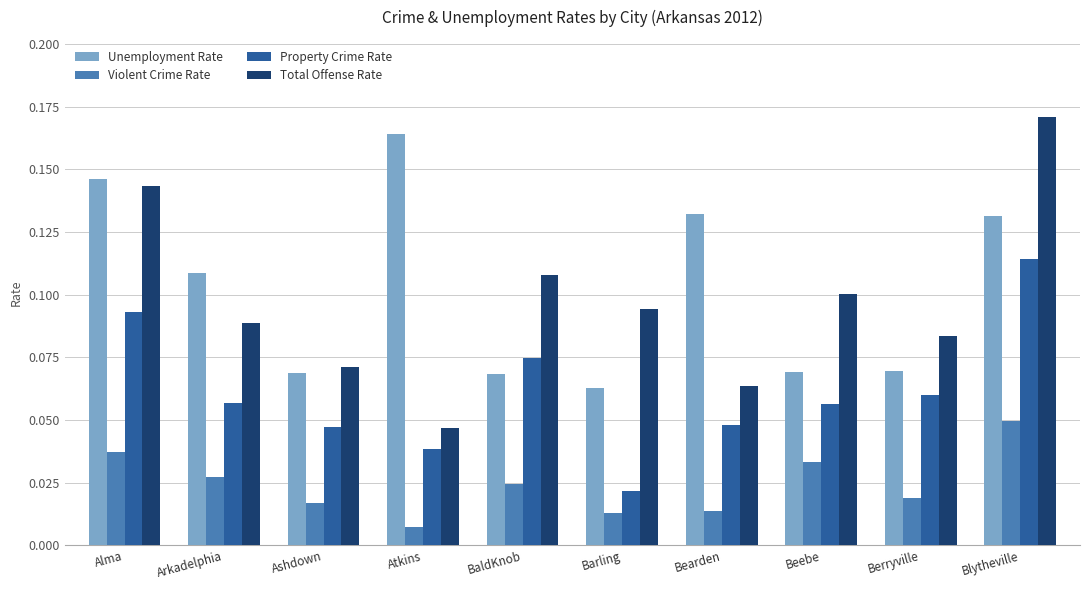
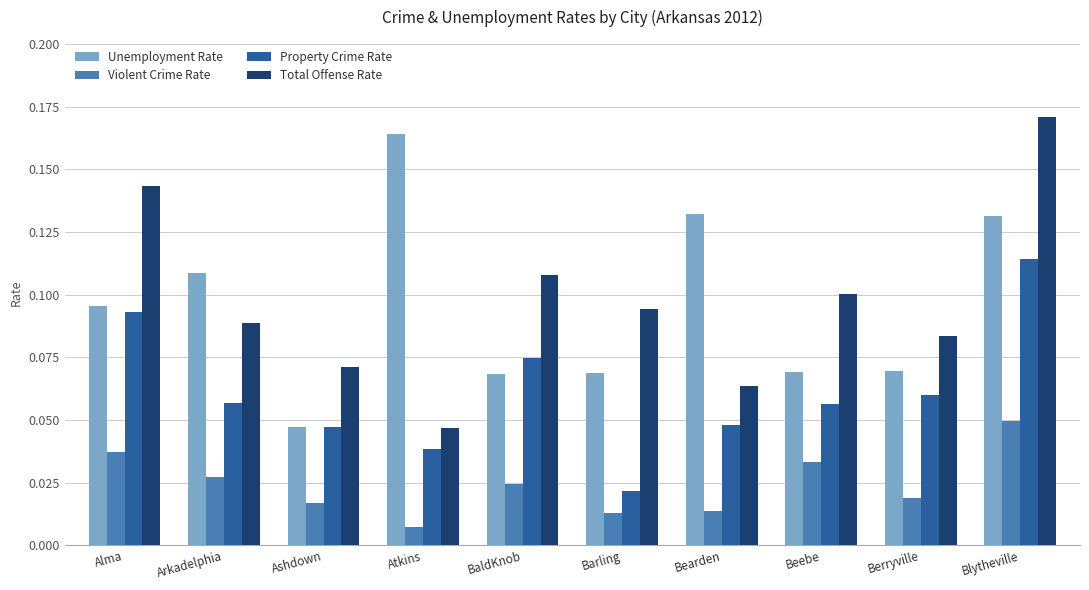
  {
    "Unemployment Rate": {
-     "Alma": 0.146,
+     "Alma": 0.096,
      "Arkadelphia": 0.108,
-     "Ashdown": 0.069,
+     "Ashdown": 0.047,
      "Atkins": 0.164,
      "BaldKnob": 0.068,
-     "Barling": 0.063,
+     "Barling": 0.069,
      "Bearden": 0.132,
      "Beebe": 0.069,
      "Berryville": 0.069,
      "Blytheville": 0.131
    }
  }
